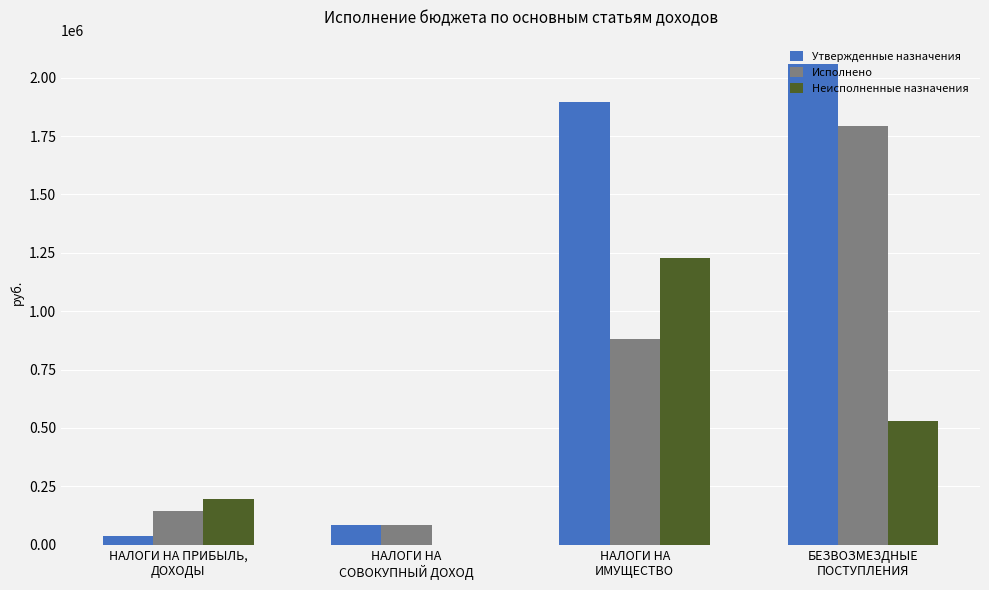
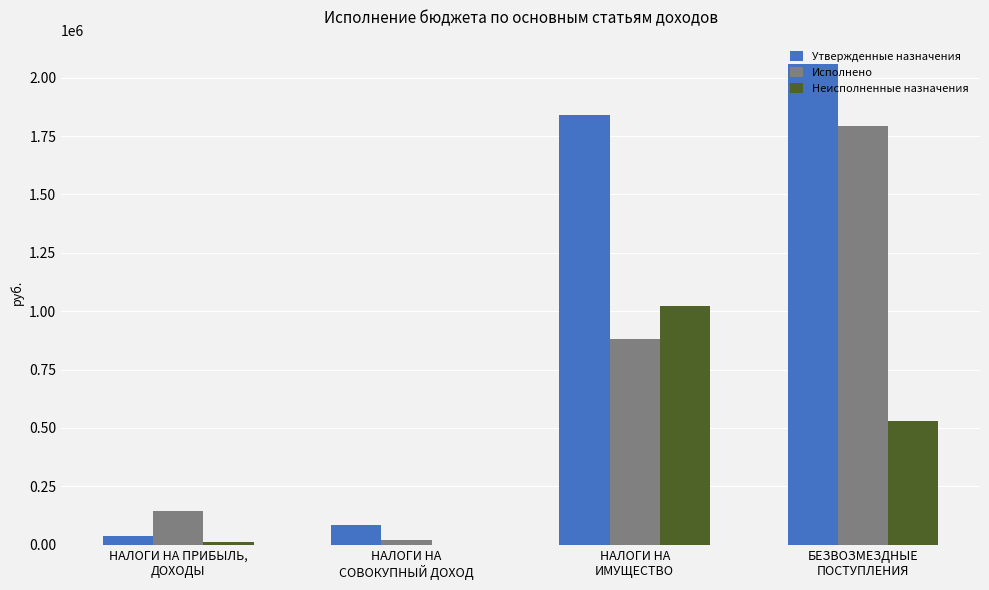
  {
    "Утвержденные назначения": {
      "НАЛОГИ НА ПРИБЫЛЬ, ДОХОДЫ": 40000,
      "НАЛОГИ НА СОВОКУПНЫЙ ДОХОД": 80000,
-     "НАЛОГИ НА ИМУЩЕСТВО": 1890000,
+     "НАЛОГИ НА ИМУЩЕСТВО": 1840000,
      "БЕЗВОЗМЕЗДНЫЕ ПОСТУПЛЕНИЯ": 2060000
    },
    "Исполнено": {
      "НАЛОГИ НА ПРИБЫЛЬ, ДОХОДЫ": 150000,
-     "НАЛОГИ НА СОВОКУПНЫЙ ДОХОД": 80000,
+     "НАЛОГИ НА СОВОКУПНЫЙ ДОХОД": 20000,
      "НАЛОГИ НА ИМУЩЕСТВО": 880000,
      "БЕЗВОЗМЕЗДНЫЕ ПОСТУПЛЕНИЯ": 1790000
    },
    "Неисполненные назначения": {
-     "НАЛОГИ НА ПРИБЫЛЬ, ДОХОДЫ": 200000,
-     "НАЛОГИ НА ИМУЩЕСТВО": 1230000,
+     "НАЛОГИ НА ПРИБЫЛЬ, ДОХОДЫ": 10000,
+     "НАЛОГИ НА ИМУЩЕСТВО": 1020000,
      "БЕЗВОЗМЕЗДНЫЕ ПОСТУПЛЕНИЯ": 530000
    }
  }
